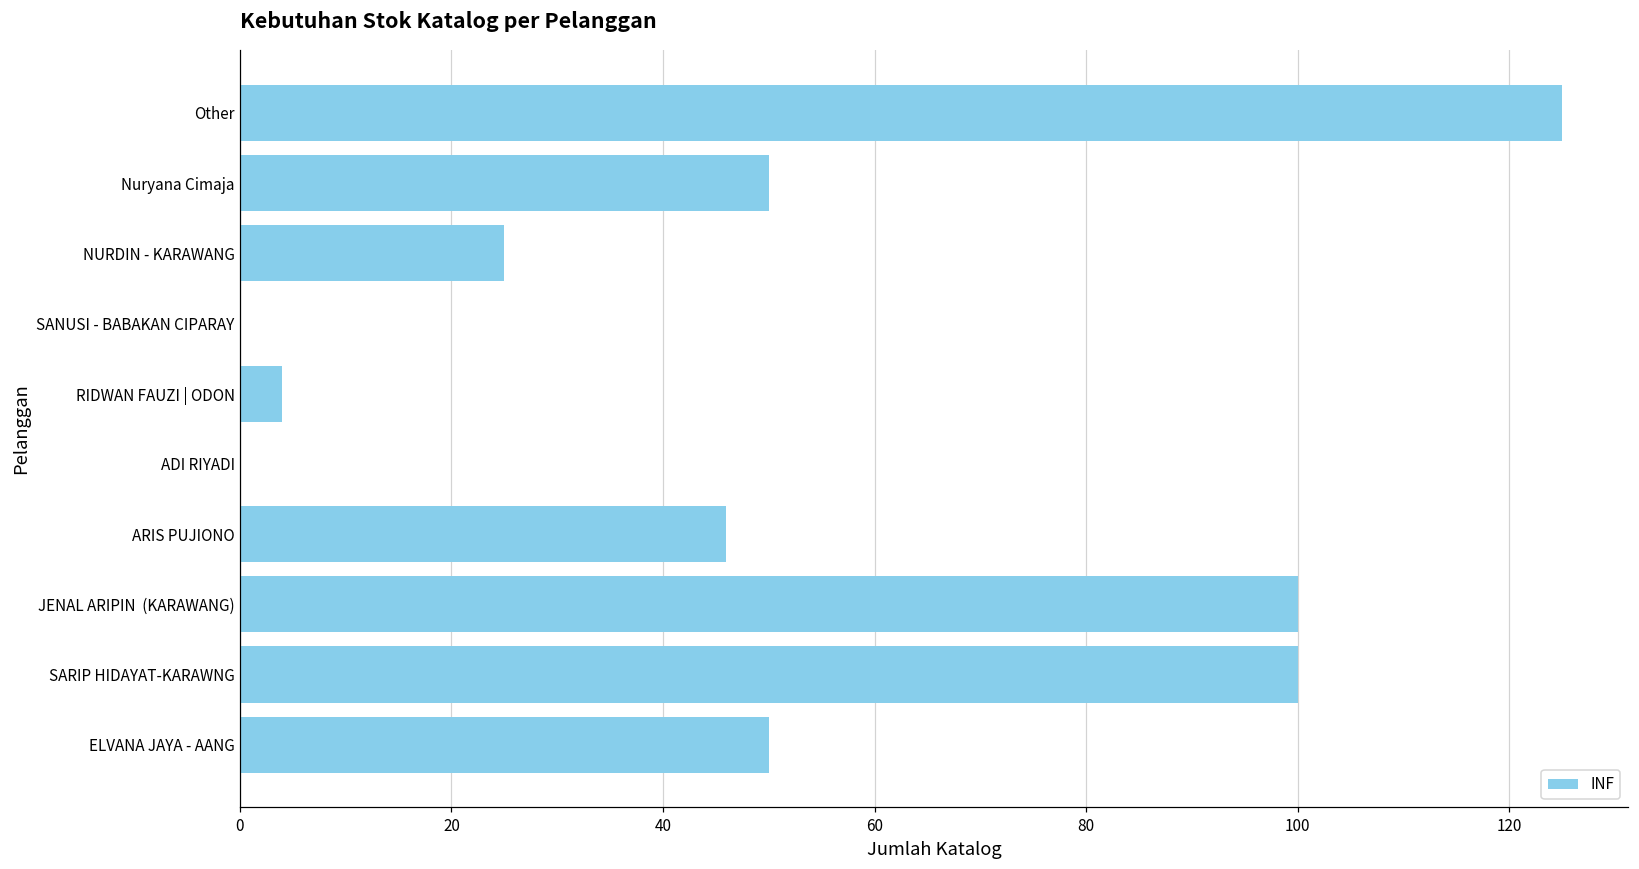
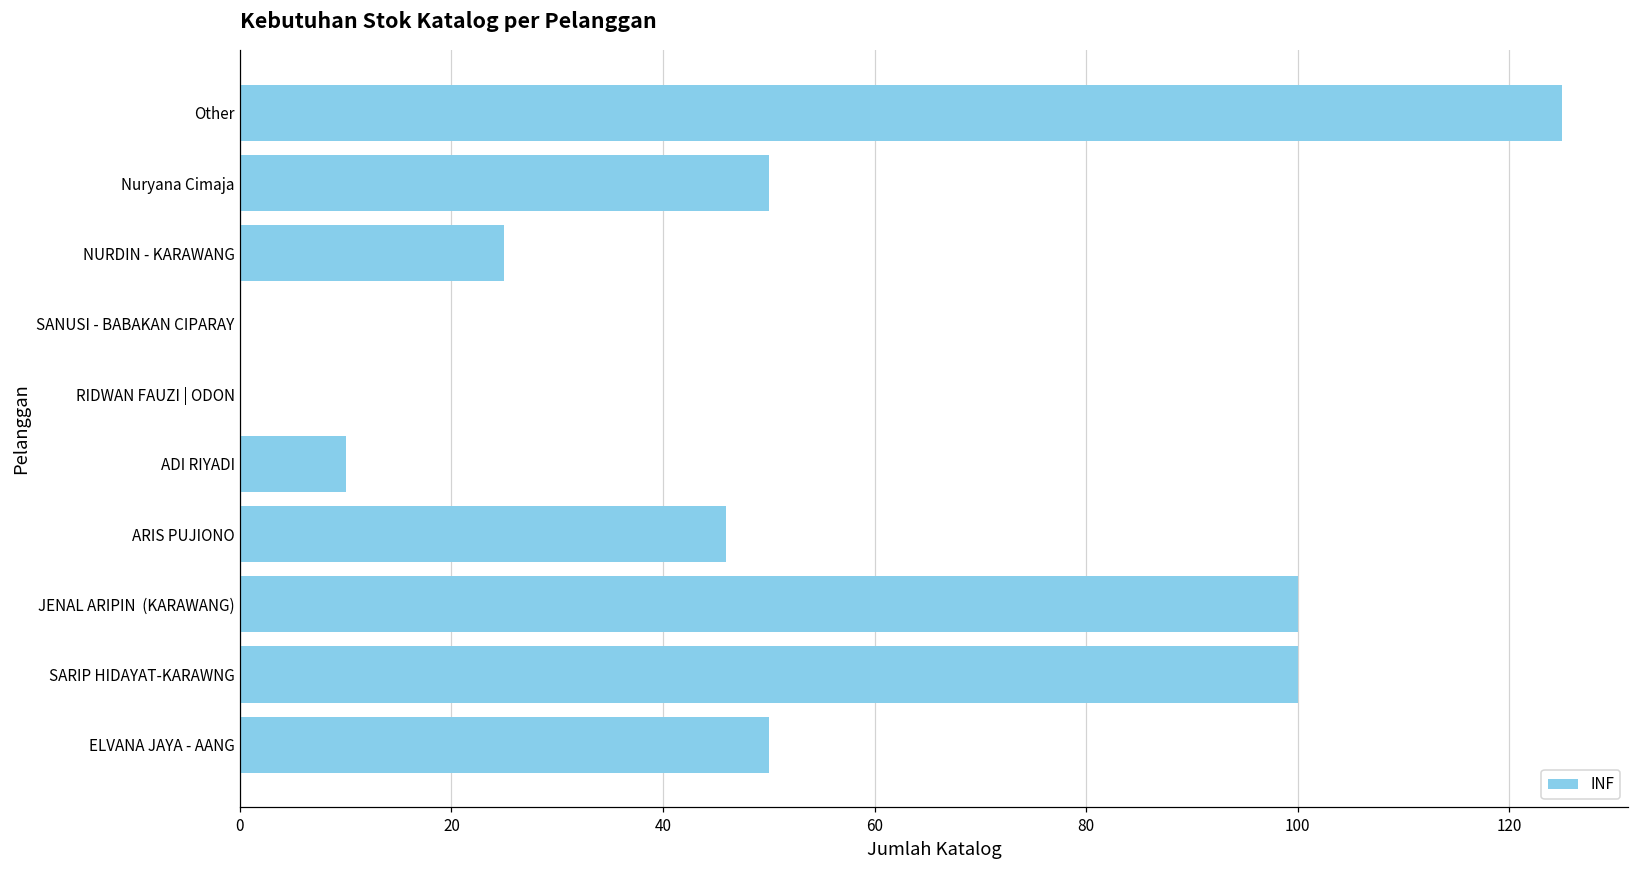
  {
    "Other": 125,
    "Nuryana Cimaja": 50,
    "NURDIN - KARAWANG": 25,
    "SANUSI - BABAKAN CIPARAY": 0,
-   "RIDWAN FAUZI | ODON": 4,
-   "ADI RIYADI": 0,
+   "RIDWAN FAUZI | ODON": 0,
+   "ADI RIYADI": 10,
    "ARIS PUJIONO": 46,
    "JENAL ARIPIN (KARAWANG)": 100,
    "SARIP HIDAYAT-KARAWNG": 100,
    "ELVANA JAYA - AANG": 50
  }
